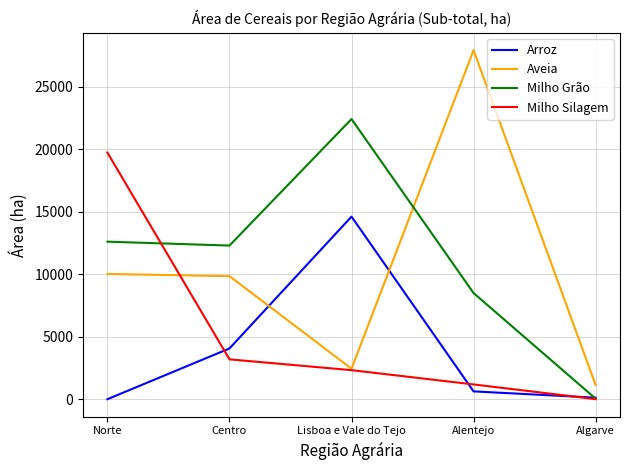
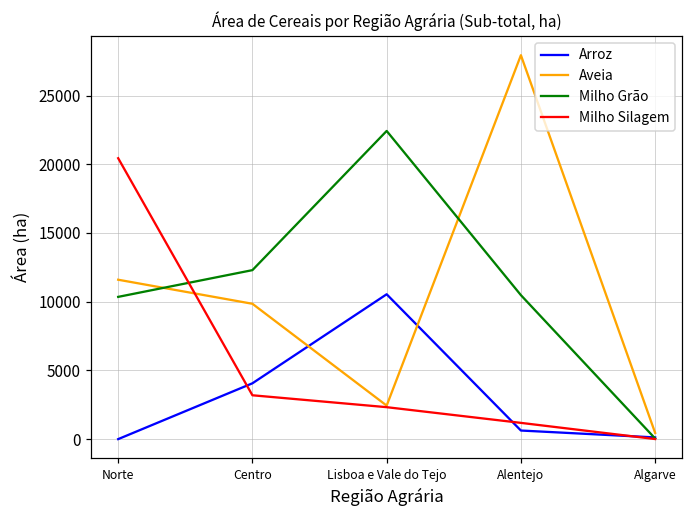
  {
    "Arroz": {
      "Norte": 0,
      "Centro": 4100,
-     "Lisboa e Vale do Tejo": 14600,
+     "Lisboa e Vale do Tejo": 10500,
      "Alentejo": 600
    },
    "Aveia": {
-     "Norte": 10000,
+     "Norte": 11600,
      "Centro": 9800,
      "Alentejo": 27900,
-     "Algarve": 1100
+     "Algarve": 500
    },
    "Milho Grão": {
-     "Norte": 12600,
+     "Norte": 10400,
      "Centro": 12300,
      "Lisboa e Vale do Tejo": 22400,
-     "Alentejo": 8500
+     "Alentejo": 10500
    },
    "Milho Silagem": {
-     "Norte": 19700,
+     "Norte": 20400,
      "Centro": 3200,
      "Alentejo": 1200
    }
  }
